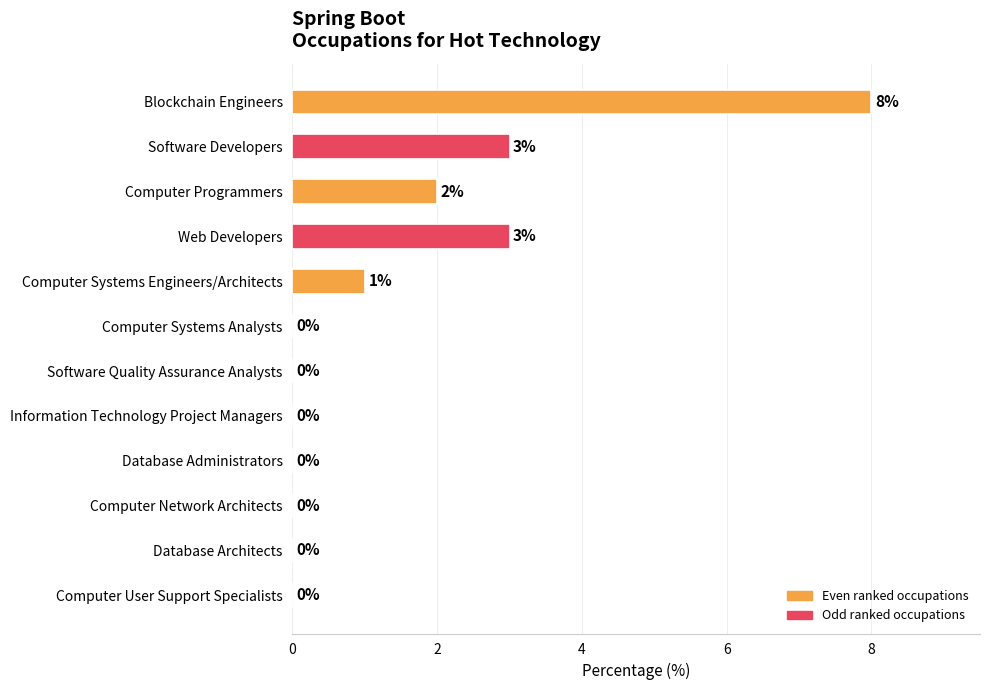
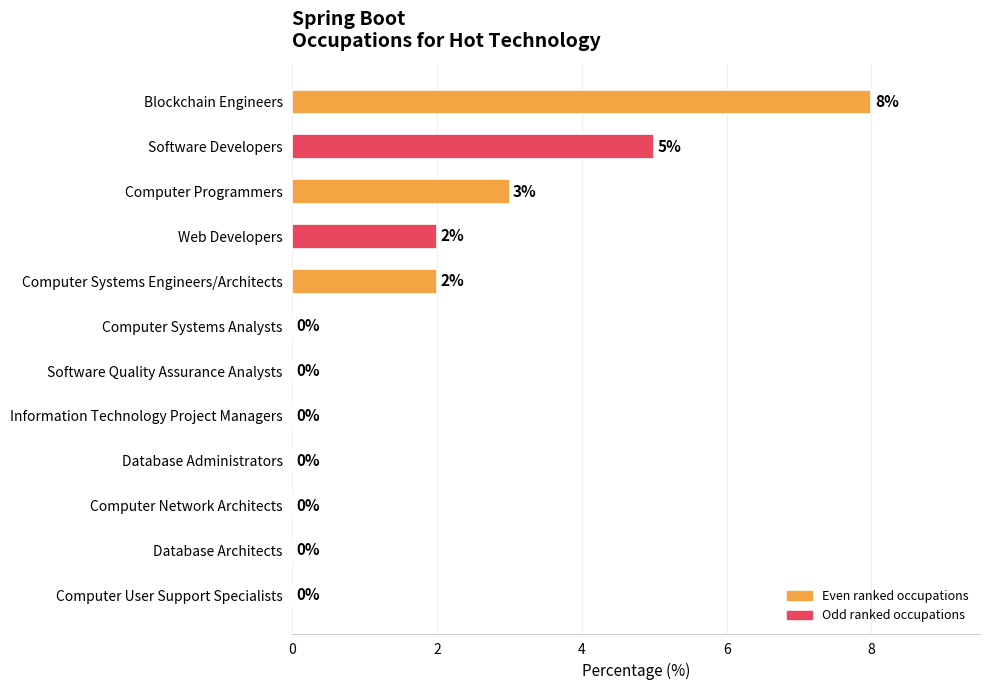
  {
    "Blockchain Engineers": "8%",
-   "Software Developers": "3%",
-   "Computer Programmers": "2%",
-   "Web Developers": "3%",
-   "Computer Systems Engineers/Architects": "1%",
+   "Software Developers": "5%",
+   "Computer Programmers": "3%",
+   "Web Developers": "2%",
+   "Computer Systems Engineers/Architects": "2%",
    "Computer Systems Analysts": "0%",
    "Software Quality Assurance Analysts": "0%",
    "Information Technology Project Managers": "0%",
    "Database Administrators": "0%",
    "Computer Network Architects": "0%",
    "Database Architects": "0%",
    "Computer User Support Specialists": "0%"
  }
